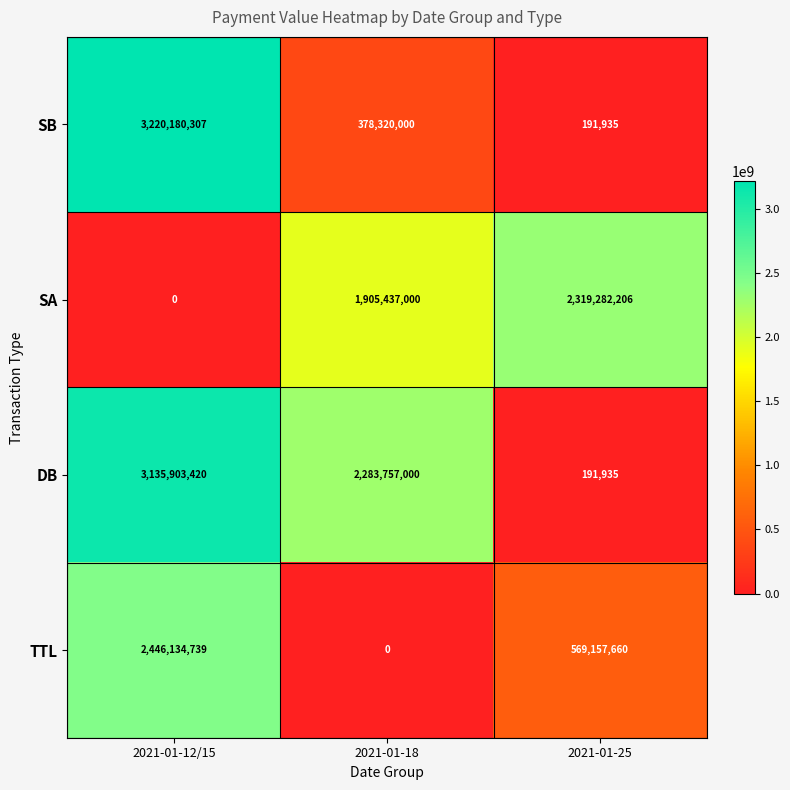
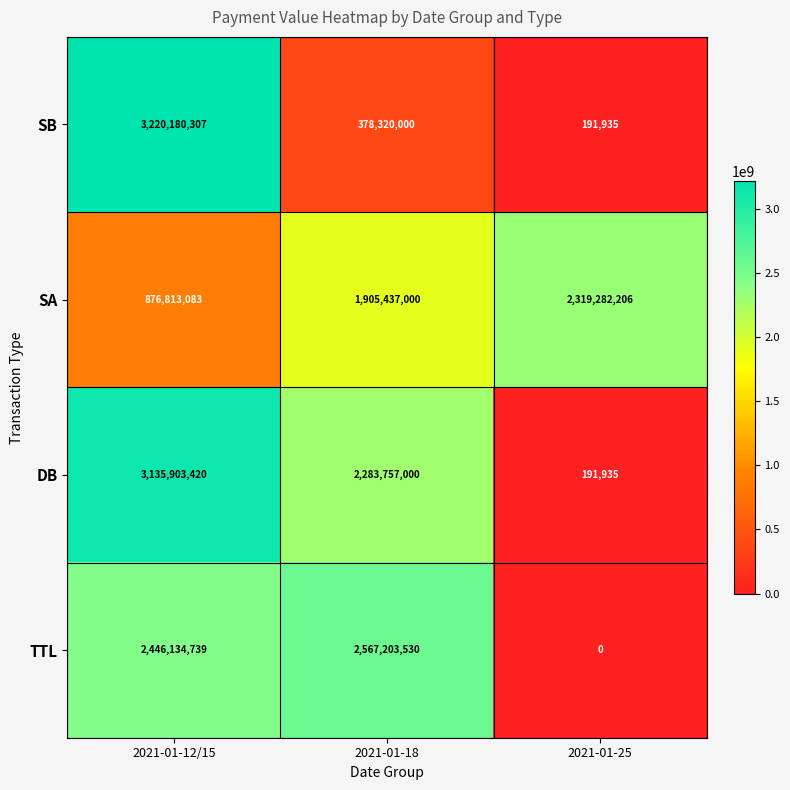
  {
    "SB": {
      "2021-01-12/15": "3,220,180,307",
      "2021-01-18": "378,320,000",
      "2021-01-25": "191,935"
    },
    "SA": {
-     "2021-01-12/15": "0",
+     "2021-01-12/15": "876,813,083",
      "2021-01-18": "1,905,437,000",
      "2021-01-25": "2,319,282,206"
    },
    "DB": {
      "2021-01-12/15": "3,135,903,420",
      "2021-01-18": "2,283,757,000",
      "2021-01-25": "191,935"
    },
    "TTL": {
      "2021-01-12/15": "2,446,134,739",
-     "2021-01-18": "0",
-     "2021-01-25": "569,157,660"
+     "2021-01-18": "2,567,203,530",
+     "2021-01-25": "0"
    }
  }
